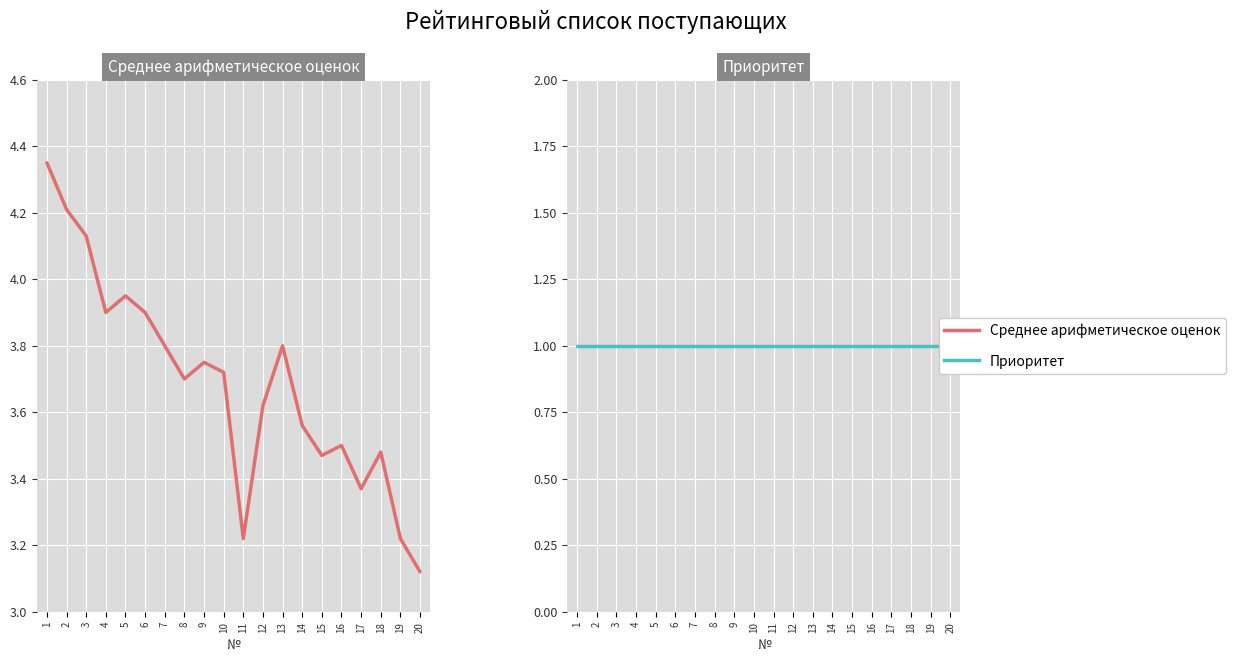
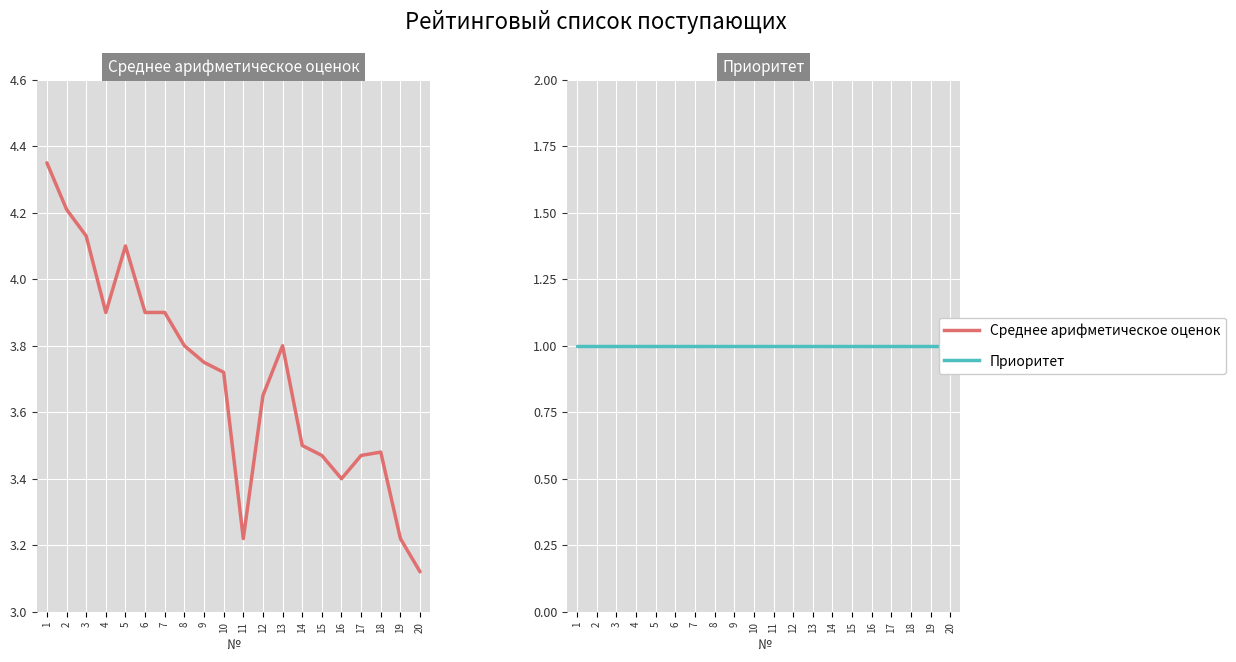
  {
    "Среднее арифметическое оценок": {
      "1": 4.35,
      "2": 4.21,
      "3": 4.13,
      "4": 3.90,
-     "5": 3.95,
+     "5": 4.10,
      "6": 3.90,
-     "7": 3.8,
-     "8": 3.7,
+     "7": 3.9,
+     "8": 3.8,
      "9": 3.75,
      "10": 3.72,
      "11": 3.22,
-     "12": 3.62,
+     "12": 3.65,
      "13": 3.80,
-     "14": 3.56,
+     "14": 3.50,
      "15": 3.47,
-     "16": 3.5,
-     "17": 3.37,
+     "16": 3.4,
+     "17": 3.47,
      "18": 3.48,
      "19": 3.22,
      "20": 3.12
    },
    "Приоритет": {
      "1": 1.00,
      "2": 1.00,
      "3": 1.00,
      "4": 1.00,
      "5": 1.00,
      "6": 1.00,
      "7": 1.00,
      "8": 1.00,
      "9": 1.00,
      "10": 1.00,
      "11": 1.00,
      "12": 1.00,
      "13": 1.00,
      "14": 1.00,
      "15": 1.00,
      "16": 1.00,
      "17": 1.00,
      "18": 1.00,
      "19": 1.00
    }
  }
